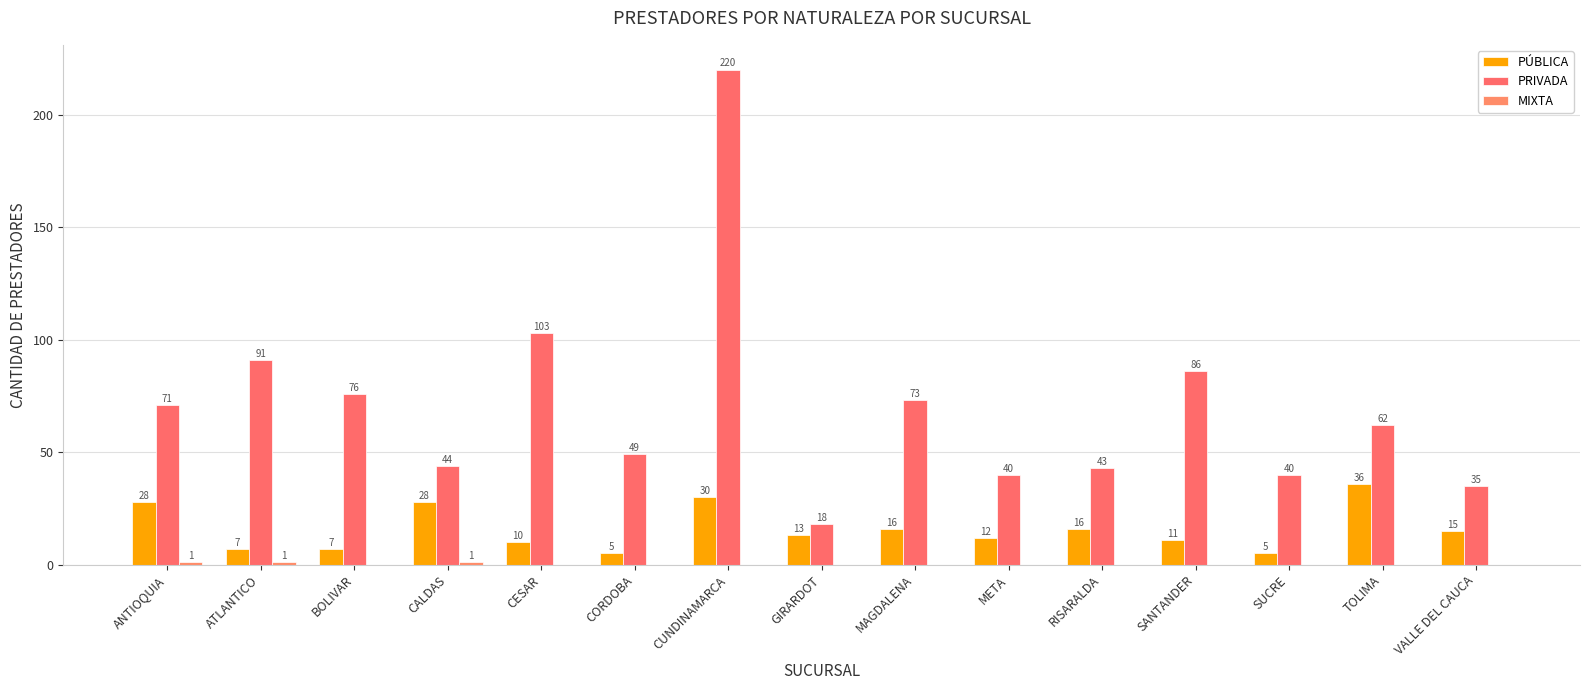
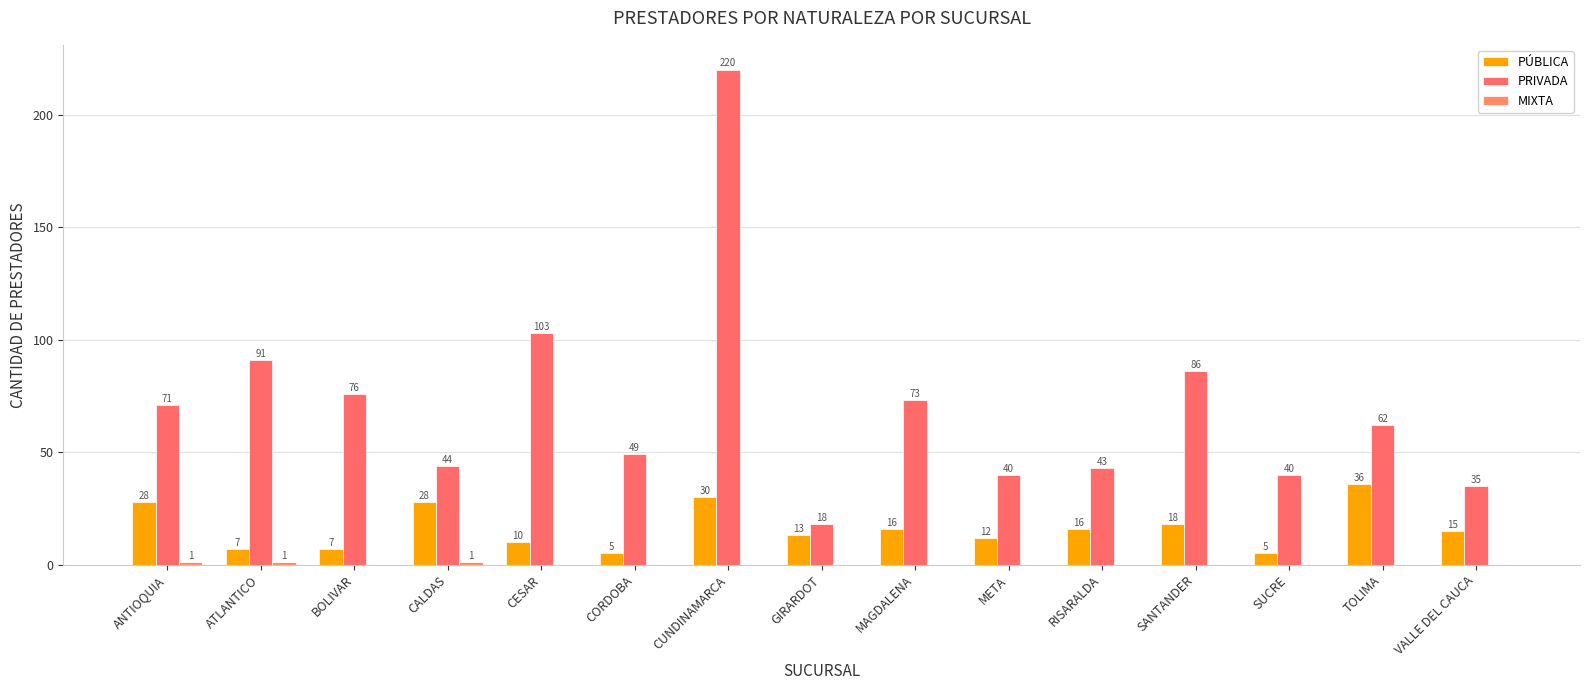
  {
    "PÚBLICA": {
      "ANTIOQUIA": 28,
      "ATLANTICO": 7,
      "BOLIVAR": 7,
      "CALDAS": 28,
      "CESAR": 10,
      "CORDOBA": 5,
      "CUNDINAMARCA": 30,
      "GIRARDOT": 13,
      "MAGDALENA": 16,
      "META": 12,
      "RISARALDA": 16,
-     "SANTANDER": 11,
+     "SANTANDER": 18,
      "SUCRE": 5,
      "TOLIMA": 36,
      "VALLE DEL CAUCA": 15
    }
  }
